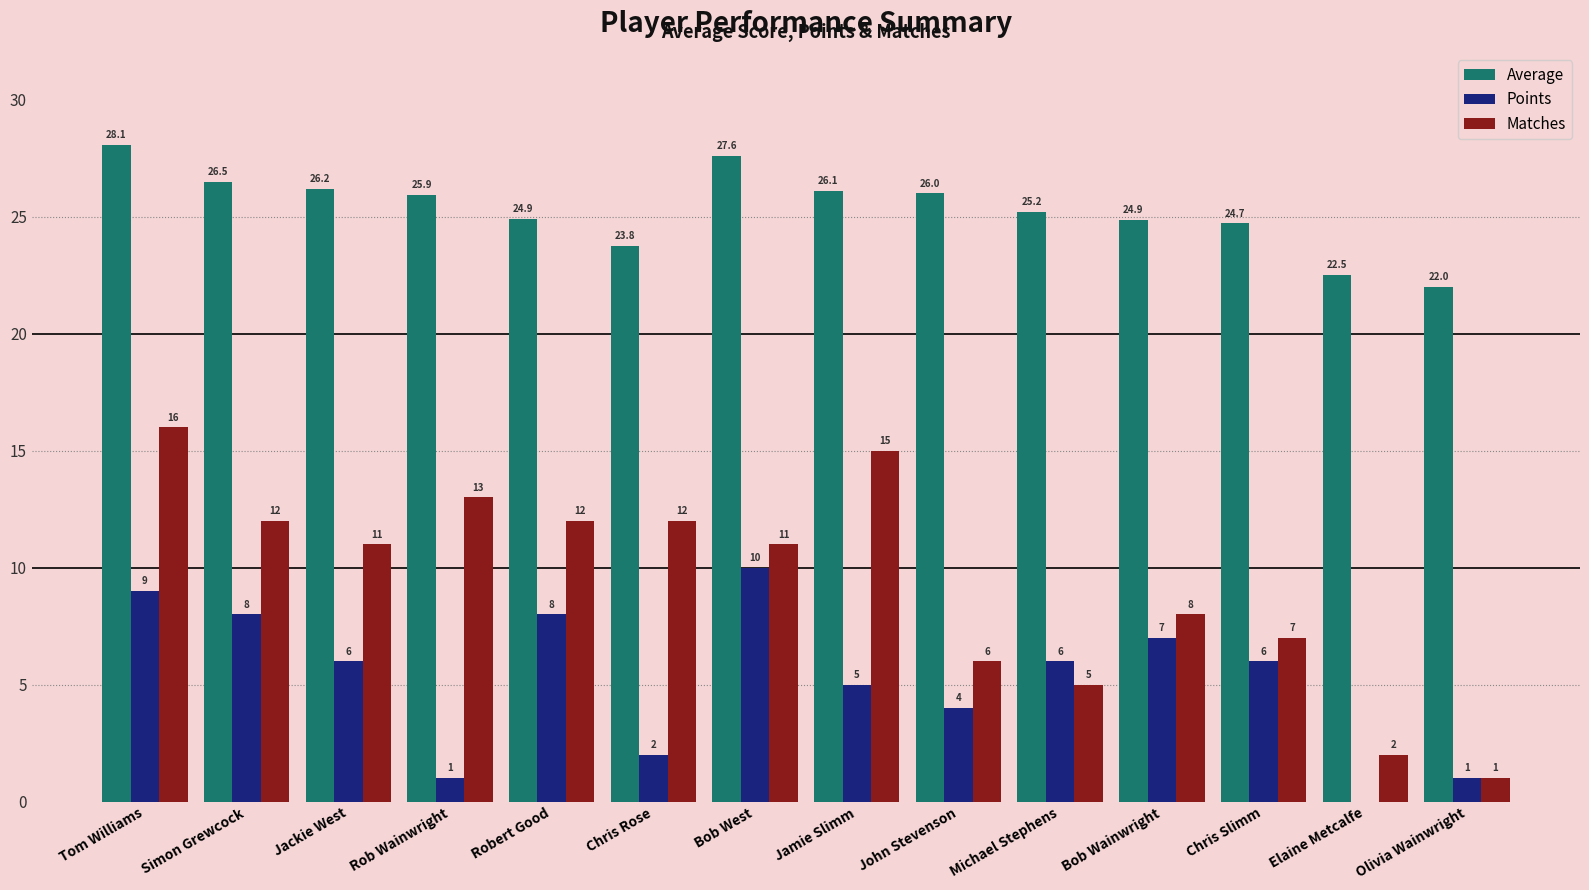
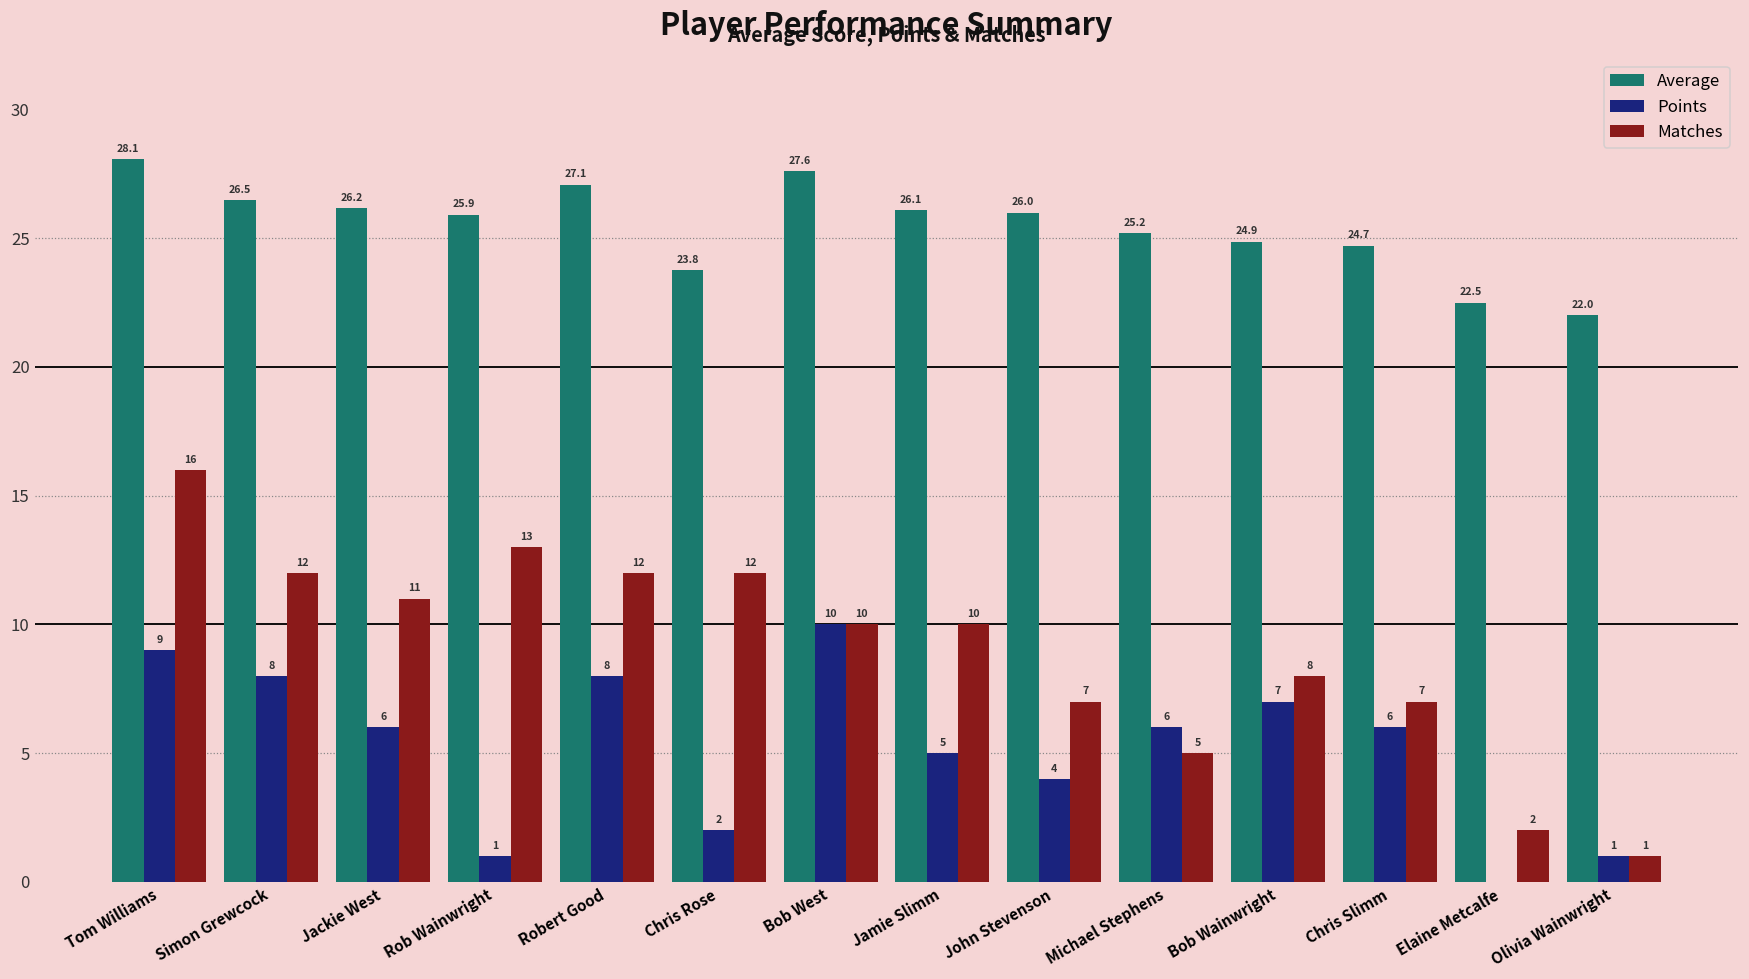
  {
    "Average": {
      "Tom Williams": 28.1,
      "Simon Grewcock": 26.5,
      "Jackie West": 26.2,
      "Rob Wainwright": 25.9,
-     "Robert Good": 24.9,
+     "Robert Good": 27.1,
      "Chris Rose": 23.8,
      "Bob West": 27.6,
      "Jamie Slimm": 26.1,
      "John Stevenson": 26.0,
      "Michael Stephens": 25.2,
      "Bob Wainwright": 24.9,
      "Chris Slimm": 24.7,
      "Elaine Metcalfe": 22.5,
      "Olivia Wainwright": 22.0
    },
    "Points": {
      "Tom Williams": 9,
      "Simon Grewcock": 8,
      "Jackie West": 6,
      "Rob Wainwright": 1,
      "Robert Good": 8,
      "Chris Rose": 2,
      "Bob West": 10,
      "Jamie Slimm": 5,
      "John Stevenson": 4,
      "Michael Stephens": 6,
      "Bob Wainwright": 7,
      "Chris Slimm": 6,
      "Olivia Wainwright": 1
    },
    "Matches": {
      "Tom Williams": 16,
      "Simon Grewcock": 12,
      "Jackie West": 11,
      "Rob Wainwright": 13,
      "Robert Good": 12,
      "Chris Rose": 12,
-     "Bob West": 11,
-     "Jamie Slimm": 15,
-     "John Stevenson": 6,
+     "Bob West": 10,
+     "Jamie Slimm": 10,
+     "John Stevenson": 7,
      "Michael Stephens": 5,
      "Bob Wainwright": 8,
      "Chris Slimm": 7,
      "Elaine Metcalfe": 2,
      "Olivia Wainwright": 1
    }
  }
